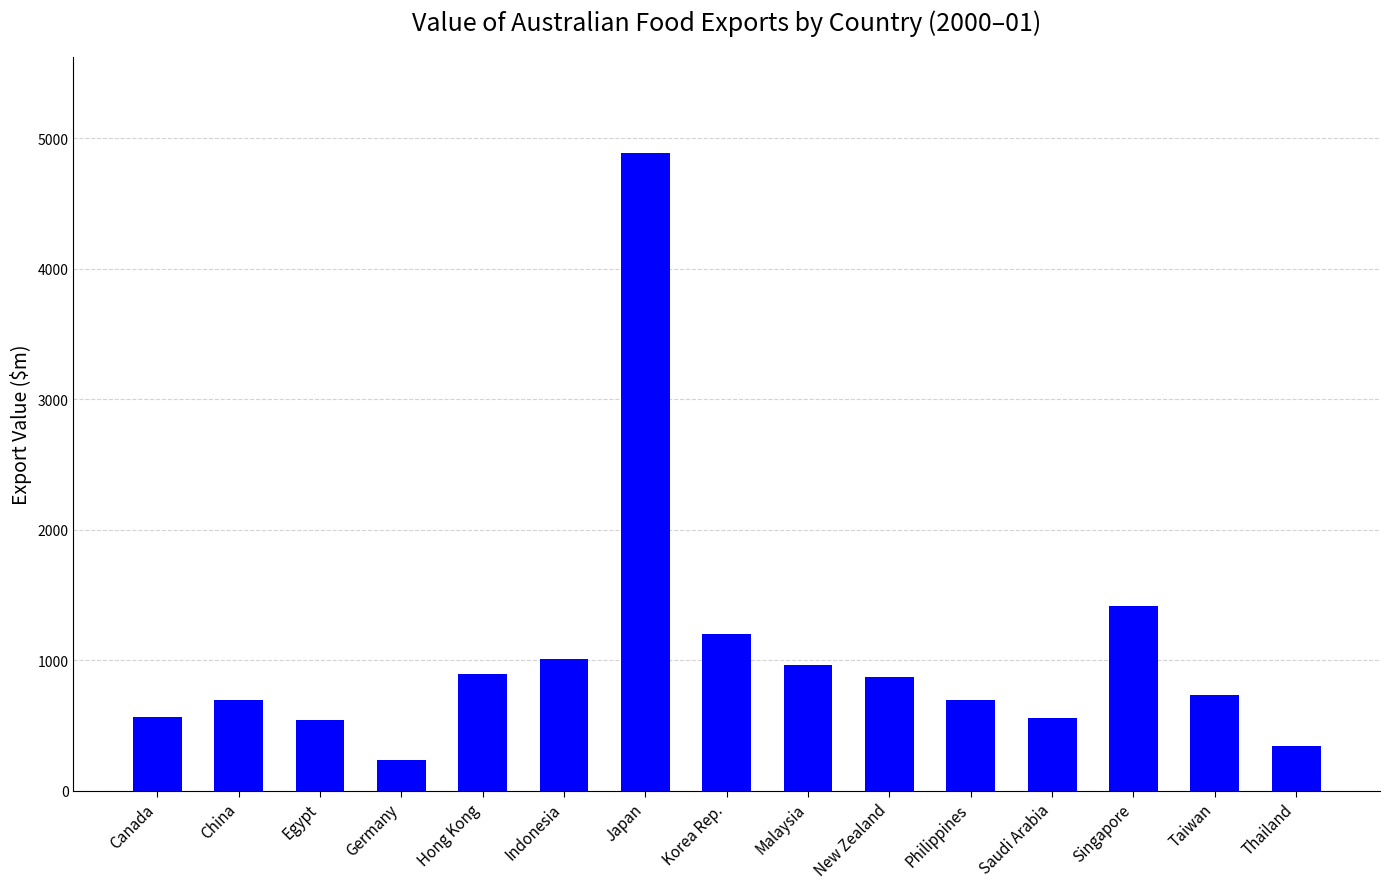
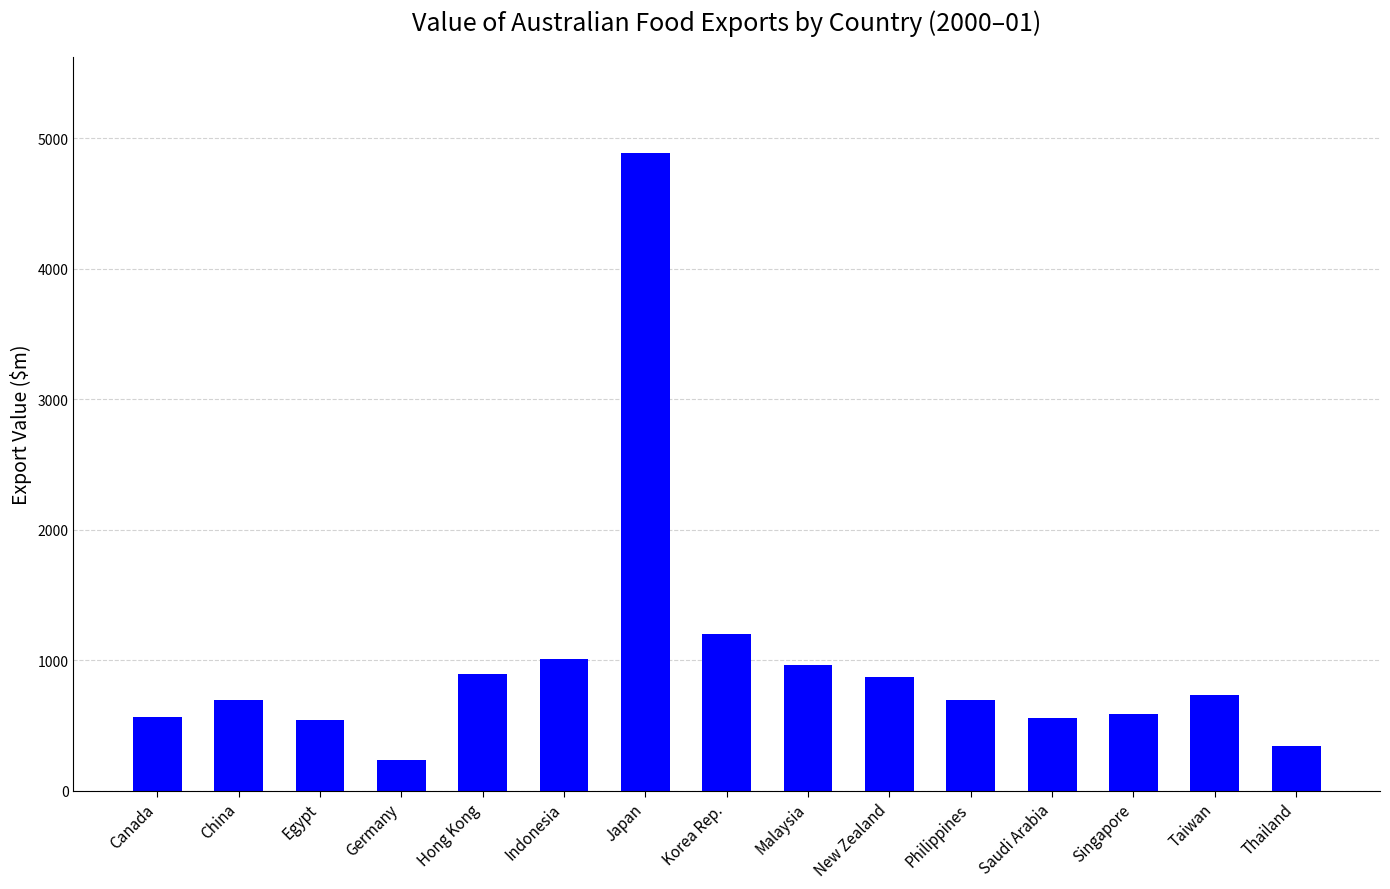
  {
    "Canada": 560,
    "China": 690,
    "Egypt": 540,
    "Germany": 240,
    "Hong Kong": 900,
    "Indonesia": 1010,
    "Japan": 4890,
    "Korea Rep.": 1200,
    "Malaysia": 960,
    "New Zealand": 870,
    "Philippines": 700,
    "Saudi Arabia": 560,
-   "Singapore": 1410,
+   "Singapore": 590,
    "Taiwan": 740,
    "Thailand": 340
  }
